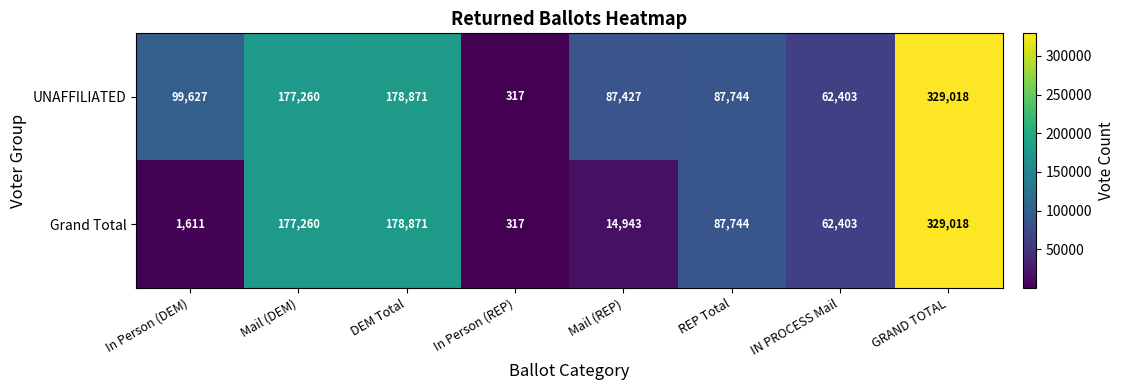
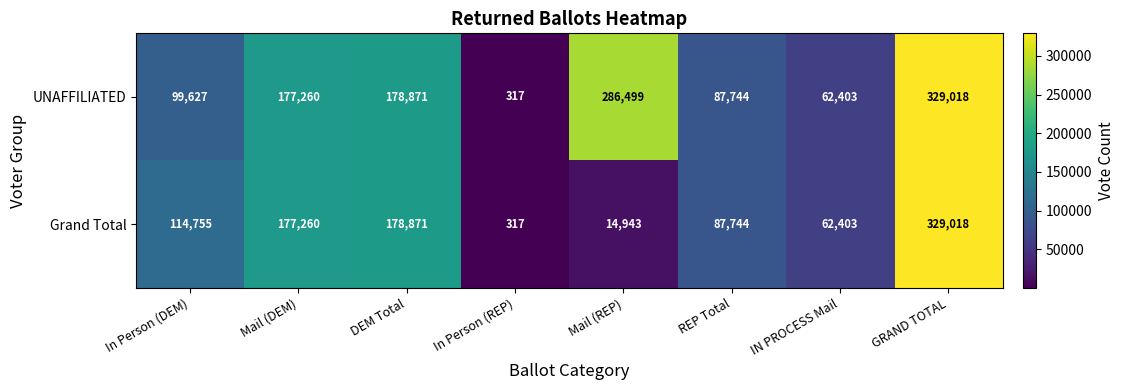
  {
    "UNAFFILIATED": {
      "In Person (DEM)": "99,627",
      "Mail (DEM)": "177,260",
      "DEM Total": "178,871",
      "In Person (REP)": "317",
-     "Mail (REP)": "87,427",
+     "Mail (REP)": "286,499",
      "REP Total": "87,744",
      "IN PROCESS Mail": "62,403",
      "GRAND TOTAL": "329,018"
    },
    "Grand Total": {
-     "In Person (DEM)": "1,611",
+     "In Person (DEM)": "114,755",
      "Mail (DEM)": "177,260",
      "DEM Total": "178,871",
      "In Person (REP)": "317",
      "Mail (REP)": "14,943",
      "REP Total": "87,744",
      "IN PROCESS Mail": "62,403",
      "GRAND TOTAL": "329,018"
    }
  }
